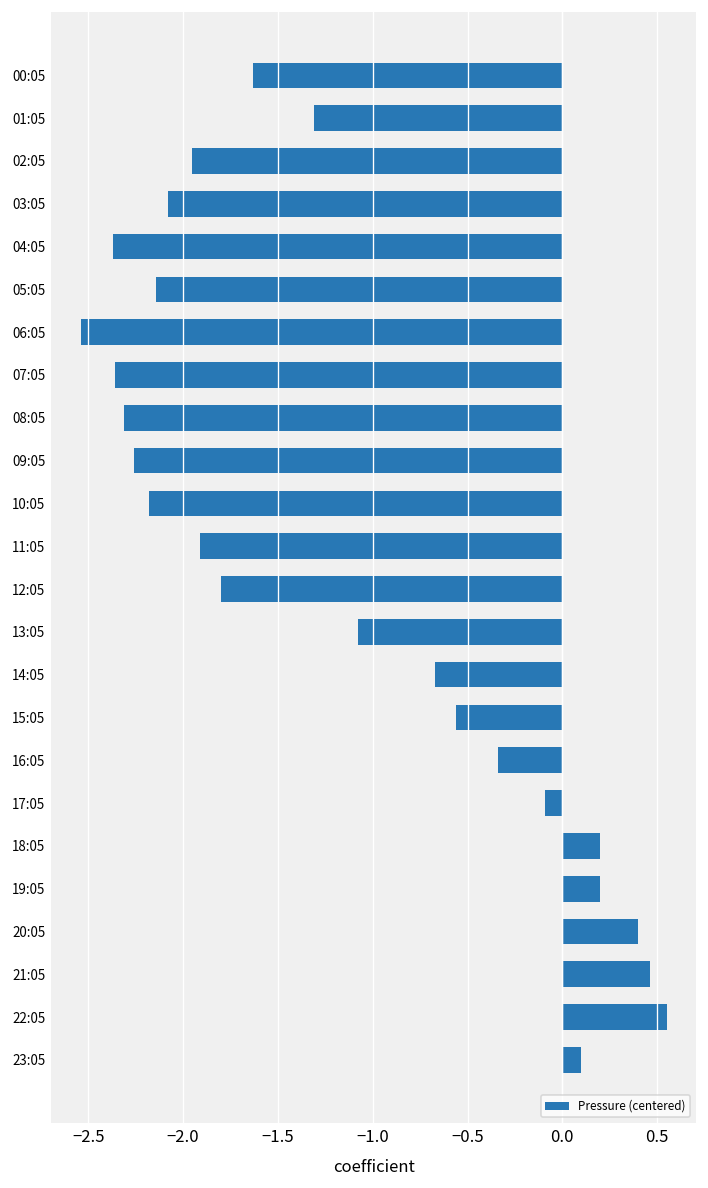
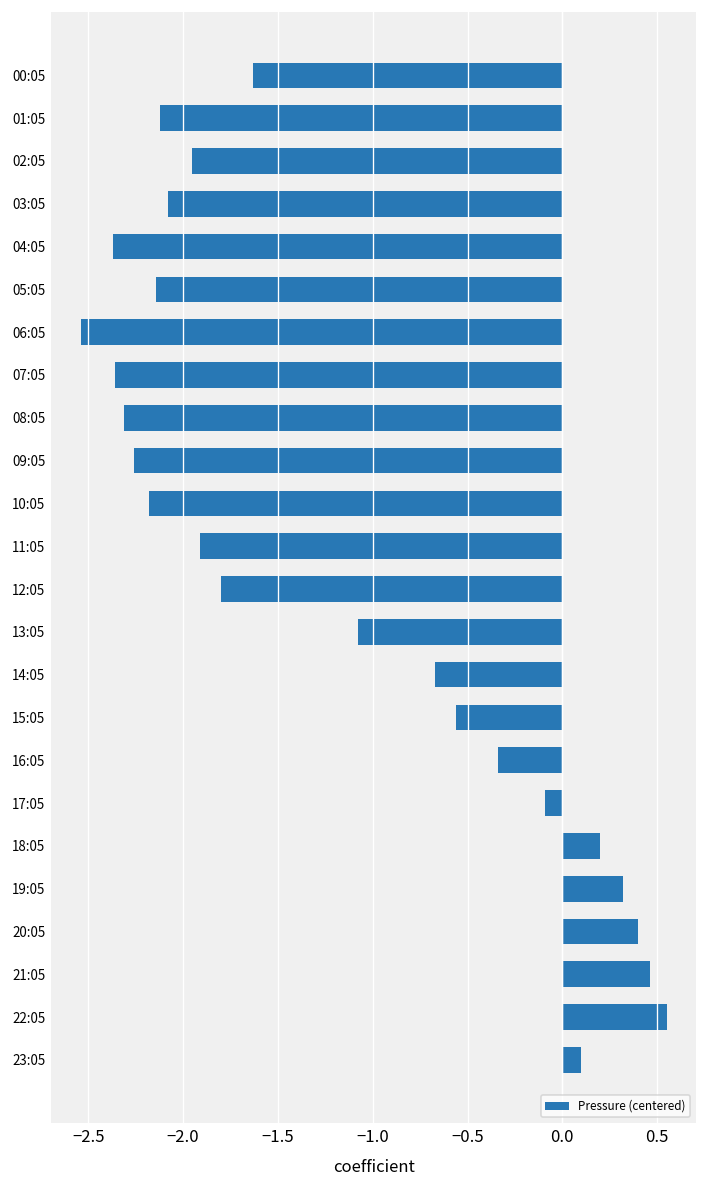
  {
    "00:05": -1.63,
-   "01:05": -1.31,
+   "01:05": -2.12,
    "02:05": -1.95,
    "03:05": -2.08,
    "04:05": -2.37,
    "05:05": -2.14,
    "06:05": -2.54,
    "07:05": -2.36,
    "08:05": -2.31,
    "09:05": -2.26,
    "10:05": -2.18,
    "11:05": -1.91,
    "12:05": -1.80,
    "13:05": -1.08,
    "14:05": -0.67,
    "15:05": -0.56,
    "16:05": -0.34,
    "17:05": -0.09,
    "18:05": 0.20,
-   "19:05": 0.20,
+   "19:05": 0.32,
    "20:05": 0.40,
    "21:05": 0.46,
    "22:05": 0.55,
    "23:05": 0.10
  }
